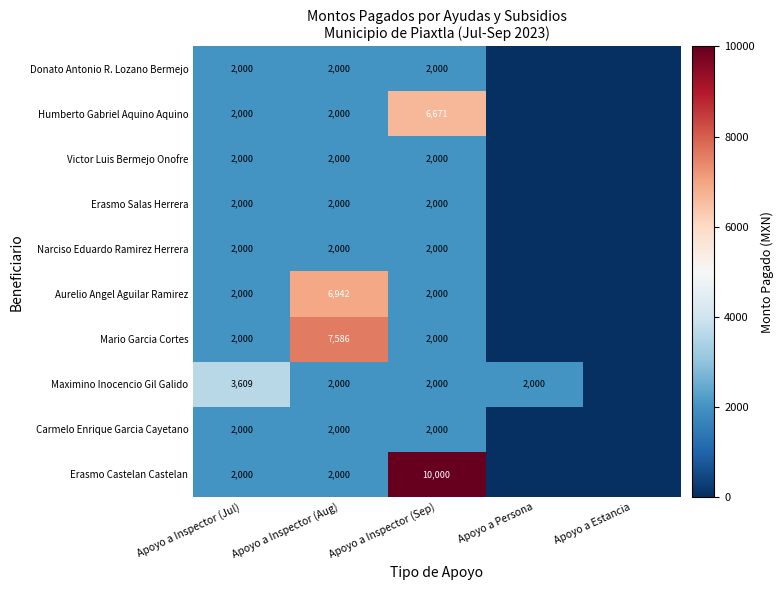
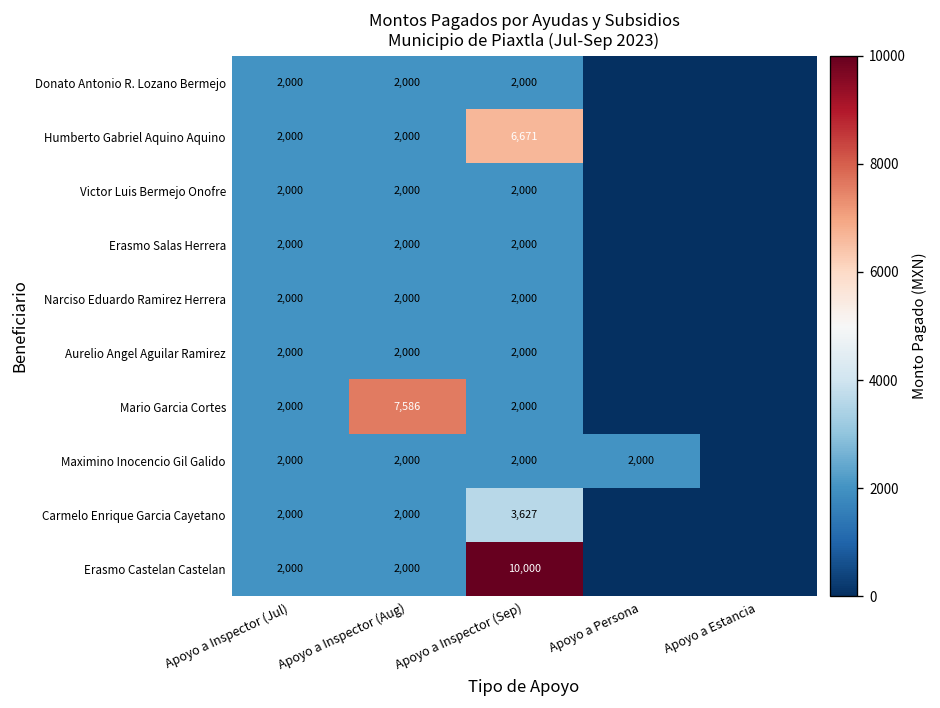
  {
    "Donato Antonio R. Lozano Bermejo": {
      "Apoyo a Inspector (Jul)": "2,000",
      "Apoyo a Inspector (Aug)": "2,000",
      "Apoyo a Inspector (Sep)": "2,000"
    },
    "Humberto Gabriel Aquino Aquino": {
      "Apoyo a Inspector (Jul)": "2,000",
      "Apoyo a Inspector (Aug)": "2,000",
      "Apoyo a Inspector (Sep)": "6,671"
    },
    "Victor Luis Bermejo Onofre": {
      "Apoyo a Inspector (Jul)": "2,000",
      "Apoyo a Inspector (Aug)": "2,000",
      "Apoyo a Inspector (Sep)": "2,000"
    },
    "Erasmo Salas Herrera": {
      "Apoyo a Inspector (Jul)": "2,000",
      "Apoyo a Inspector (Aug)": "2,000",
      "Apoyo a Inspector (Sep)": "2,000"
    },
    "Narciso Eduardo Ramirez Herrera": {
      "Apoyo a Inspector (Jul)": "2,000",
      "Apoyo a Inspector (Aug)": "2,000",
      "Apoyo a Inspector (Sep)": "2,000"
    },
    "Aurelio Angel Aguilar Ramirez": {
      "Apoyo a Inspector (Jul)": "2,000",
-     "Apoyo a Inspector (Aug)": "6,942",
+     "Apoyo a Inspector (Aug)": "2,000",
      "Apoyo a Inspector (Sep)": "2,000"
    },
    "Mario Garcia Cortes": {
      "Apoyo a Inspector (Jul)": "2,000",
      "Apoyo a Inspector (Aug)": "7,586",
      "Apoyo a Inspector (Sep)": "2,000"
    },
    "Maximino Inocencio Gil Galido": {
-     "Apoyo a Inspector (Jul)": "3,609",
+     "Apoyo a Inspector (Jul)": "2,000",
      "Apoyo a Inspector (Aug)": "2,000",
      "Apoyo a Inspector (Sep)": "2,000",
      "Apoyo a Persona": "2,000"
    },
    "Carmelo Enrique Garcia Cayetano": {
      "Apoyo a Inspector (Jul)": "2,000",
      "Apoyo a Inspector (Aug)": "2,000",
-     "Apoyo a Inspector (Sep)": "2,000"
+     "Apoyo a Inspector (Sep)": "3,627"
    },
    "Erasmo Castelan Castelan": {
      "Apoyo a Inspector (Jul)": "2,000",
      "Apoyo a Inspector (Aug)": "2,000",
      "Apoyo a Inspector (Sep)": "10,000"
    }
  }
